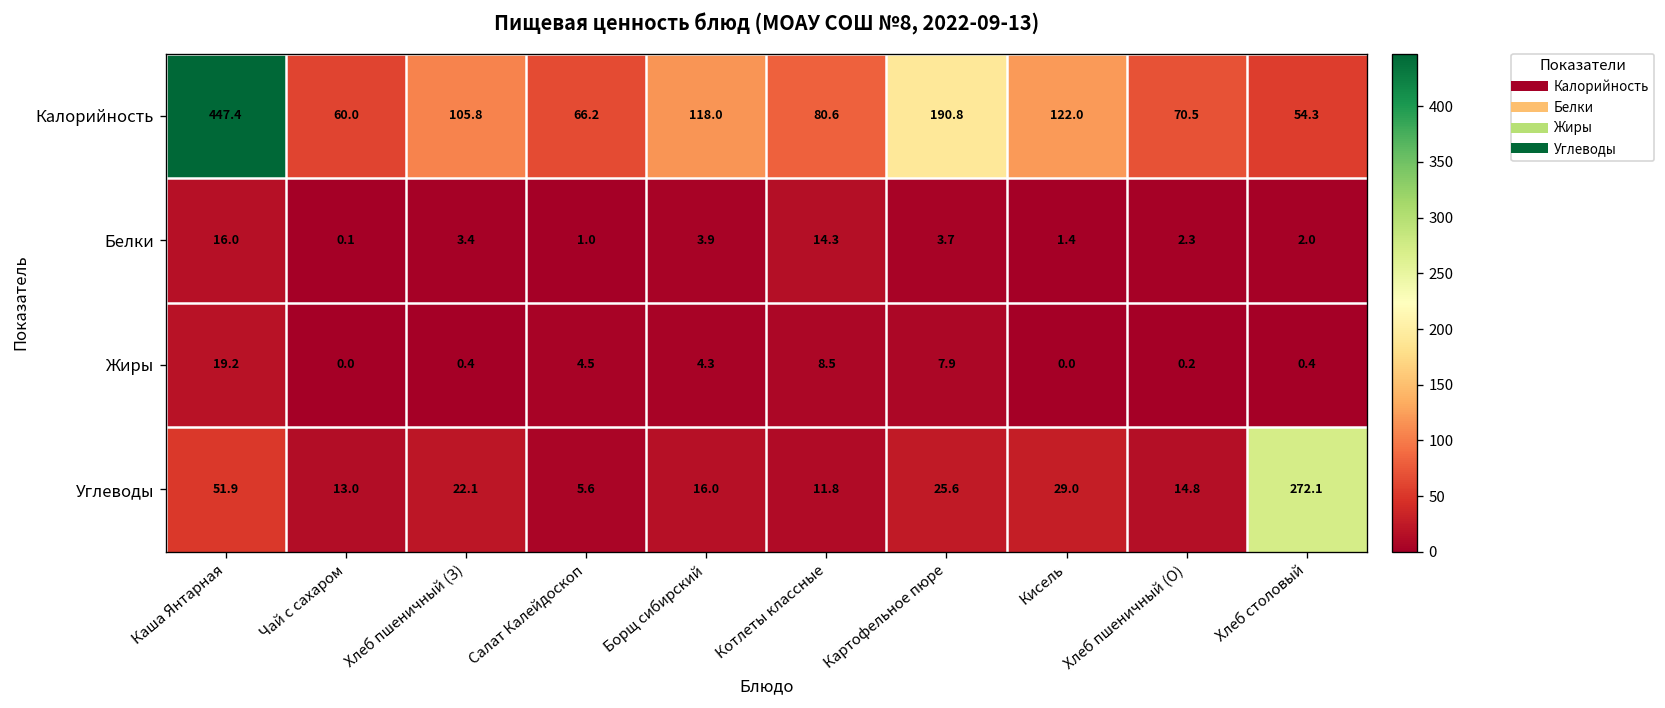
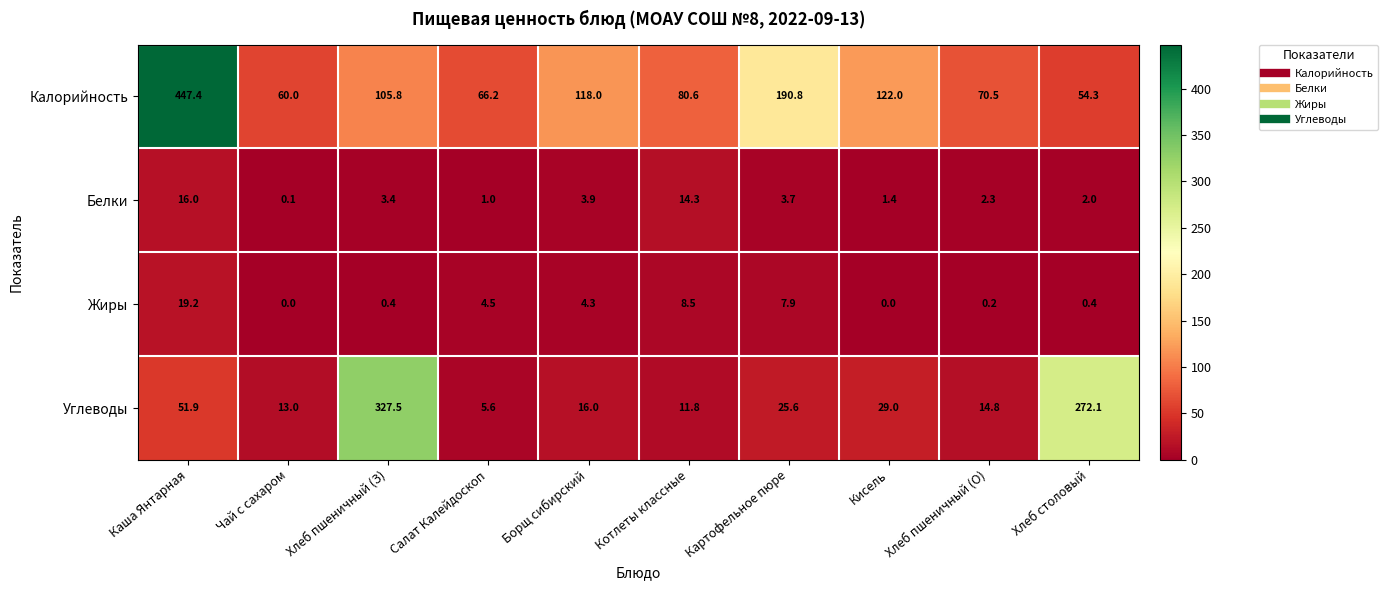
  {
    "Калорийность": {
      "Каша Янтарная": 447.4,
      "Чай с сахаром": 60.0,
      "Хлеб пшеничный (З)": 105.8,
      "Салат Калейдоскоп": 66.2,
      "Борщ сибирский": 118.0,
      "Котлеты классные": 80.6,
      "Картофельное пюре": 190.8,
      "Кисель": 122.0,
      "Хлеб пшеничный (О)": 70.5,
      "Хлеб столовый": 54.3
    },
    "Белки": {
      "Каша Янтарная": 16.0,
      "Чай с сахаром": 0.1,
      "Хлеб пшеничный (З)": 3.4,
      "Салат Калейдоскоп": 1.0,
      "Борщ сибирский": 3.9,
      "Котлеты классные": 14.3,
      "Картофельное пюре": 3.7,
      "Кисель": 1.4,
      "Хлеб пшеничный (О)": 2.3,
      "Хлеб столовый": 2.0
    },
    "Жиры": {
      "Каша Янтарная": 19.2,
      "Чай с сахаром": 0.0,
      "Хлеб пшеничный (З)": 0.4,
      "Салат Калейдоскоп": 4.5,
      "Борщ сибирский": 4.3,
      "Котлеты классные": 8.5,
      "Картофельное пюре": 7.9,
      "Кисель": 0.0,
      "Хлеб пшеничный (О)": 0.2,
      "Хлеб столовый": 0.4
    },
    "Углеводы": {
      "Каша Янтарная": 51.9,
      "Чай с сахаром": 13.0,
-     "Хлеб пшеничный (З)": 22.1,
+     "Хлеб пшеничный (З)": 327.5,
      "Салат Калейдоскоп": 5.6,
      "Борщ сибирский": 16.0,
      "Котлеты классные": 11.8,
      "Картофельное пюре": 25.6,
      "Кисель": 29.0,
      "Хлеб пшеничный (О)": 14.8,
      "Хлеб столовый": 272.1
    }
  }
